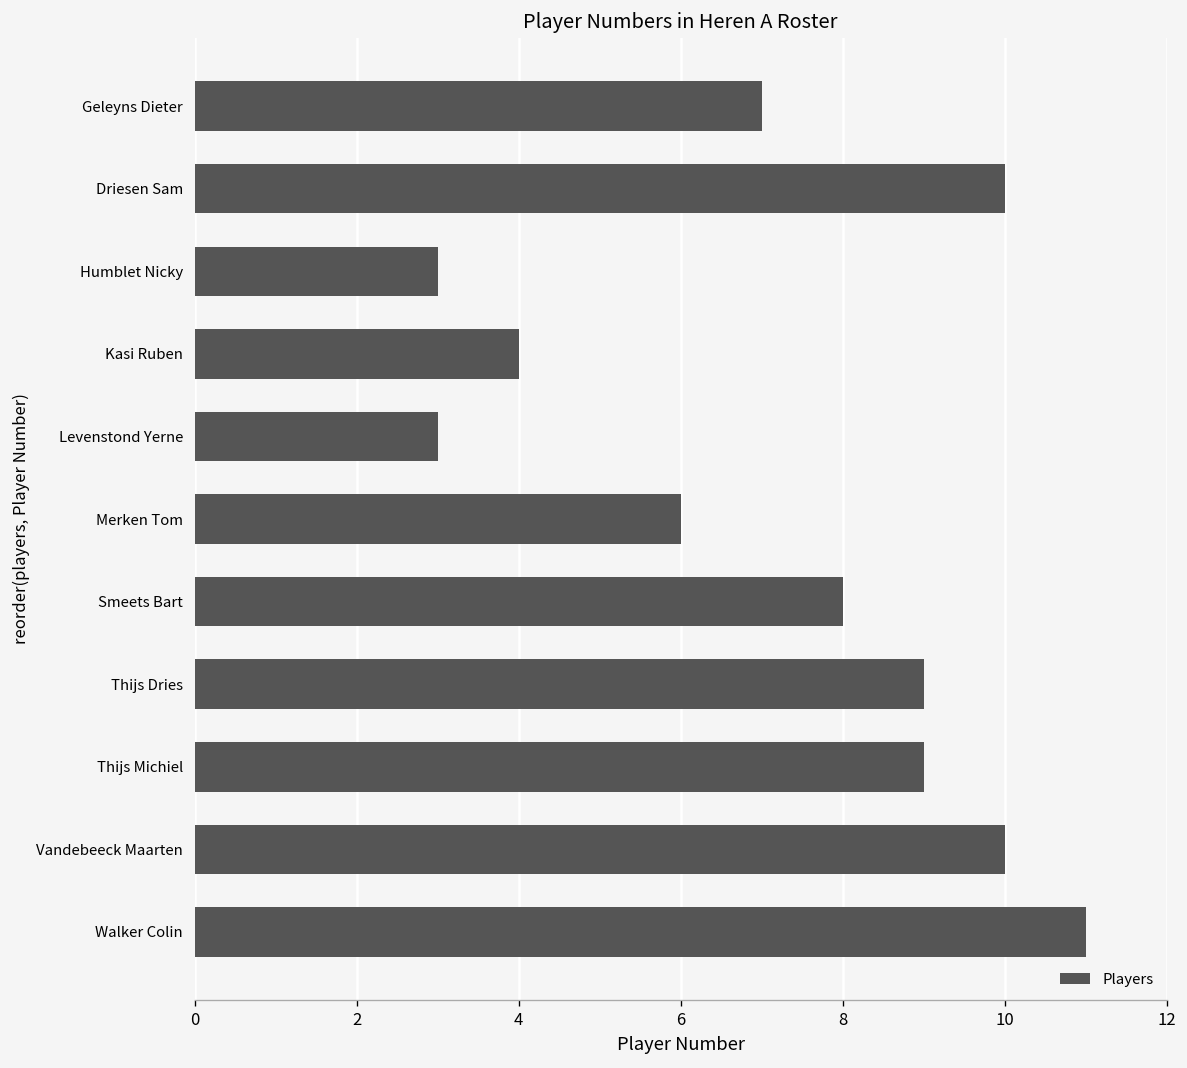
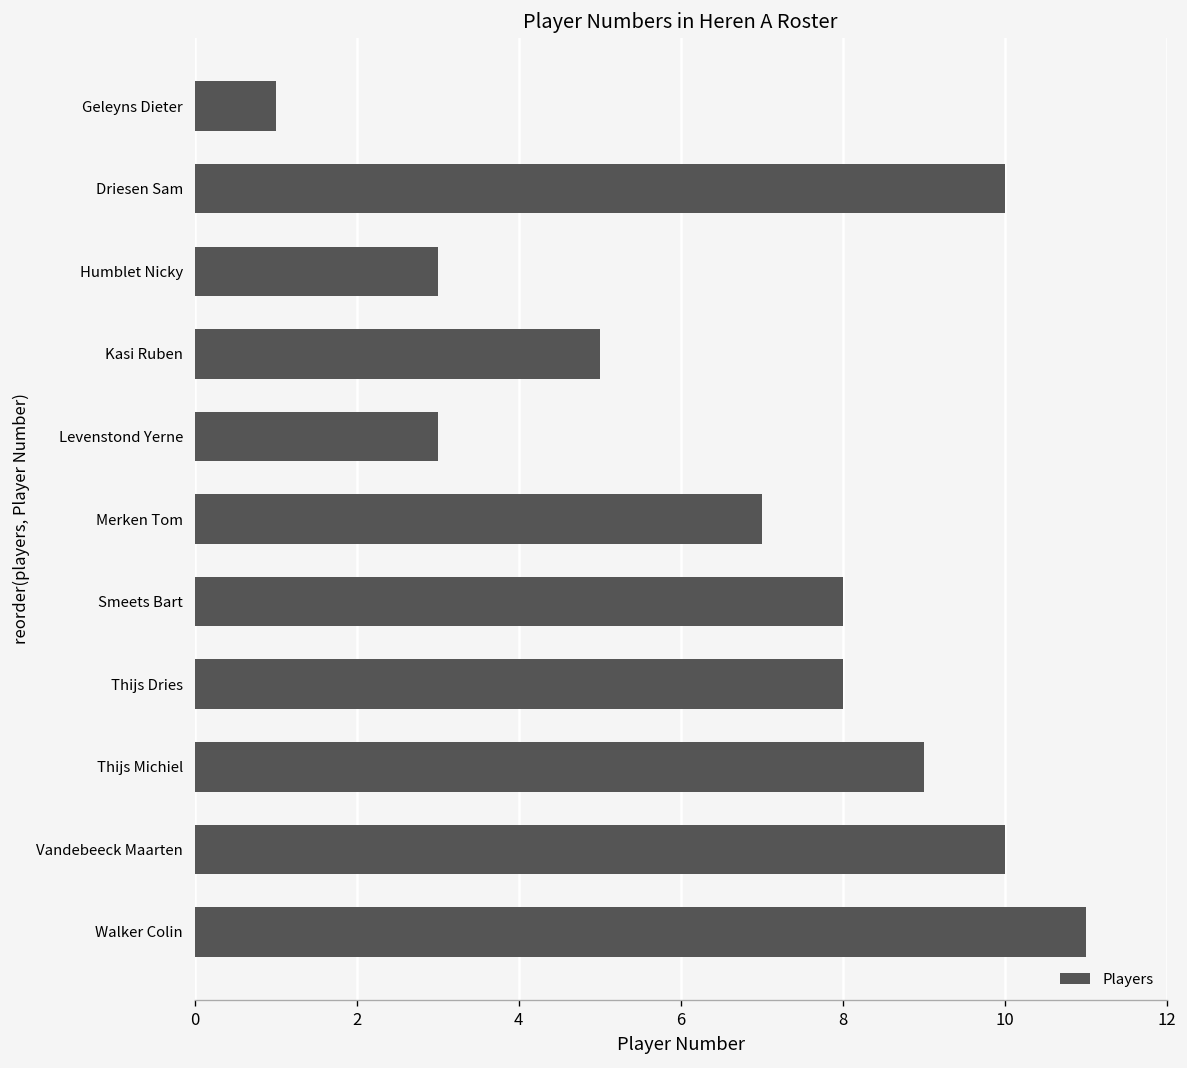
  {
-   "Geleyns Dieter": 7,
+   "Geleyns Dieter": 1,
    "Driesen Sam": 10,
    "Humblet Nicky": 3,
-   "Kasi Ruben": 4,
+   "Kasi Ruben": 5,
    "Levenstond Yerne": 3,
-   "Merken Tom": 6,
+   "Merken Tom": 7,
    "Smeets Bart": 8,
-   "Thijs Dries": 9,
+   "Thijs Dries": 8,
    "Thijs Michiel": 9,
    "Vandebeeck Maarten": 10,
    "Walker Colin": 11
  }
